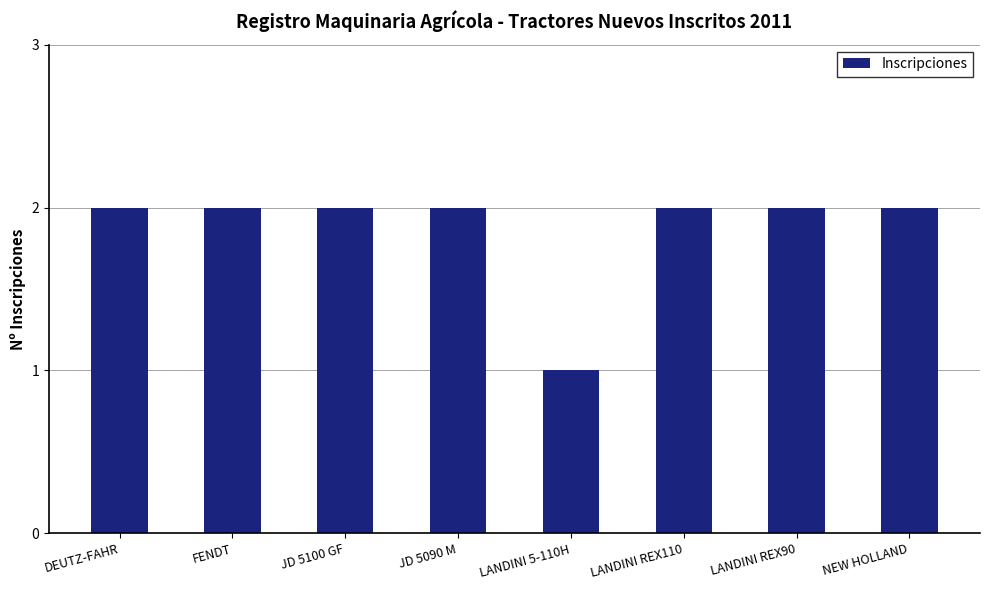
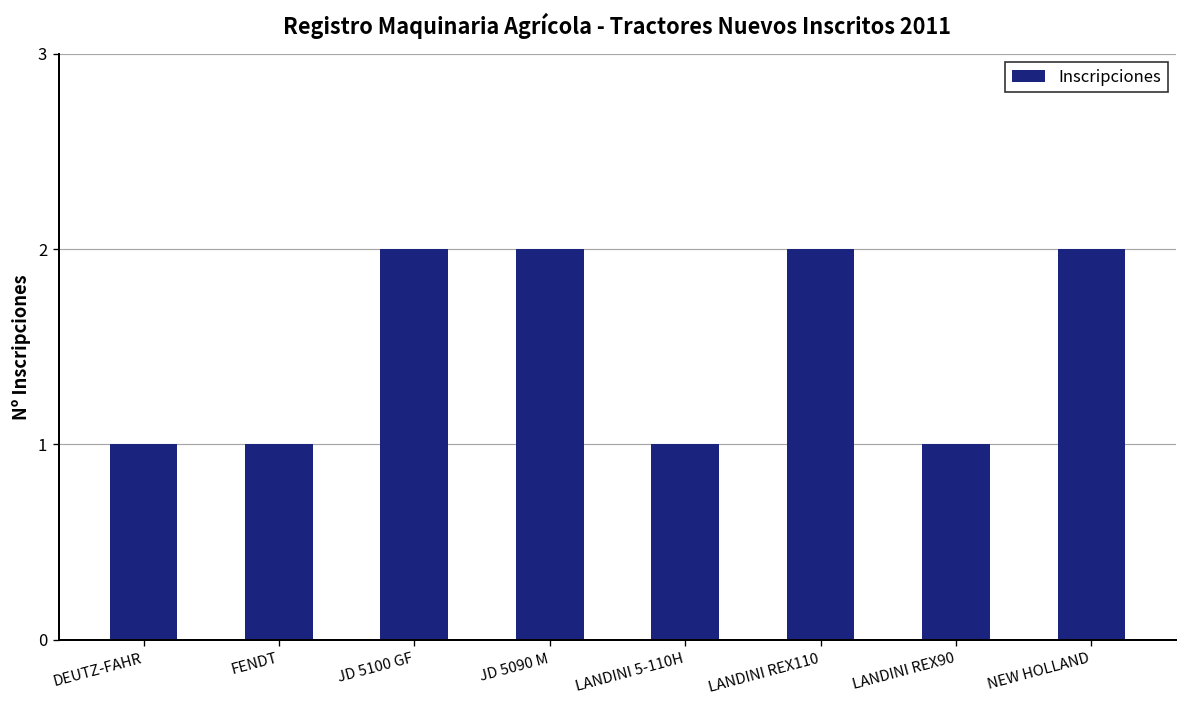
  {
-   "DEUTZ-FAHR": 2,
-   "FENDT": 2,
+   "DEUTZ-FAHR": 1,
+   "FENDT": 1,
    "JD 5100 GF": 2,
    "JD 5090 M": 2,
    "LANDINI 5-110H": 1,
    "LANDINI REX110": 2,
-   "LANDINI REX90": 2,
+   "LANDINI REX90": 1,
    "NEW HOLLAND": 2
  }
